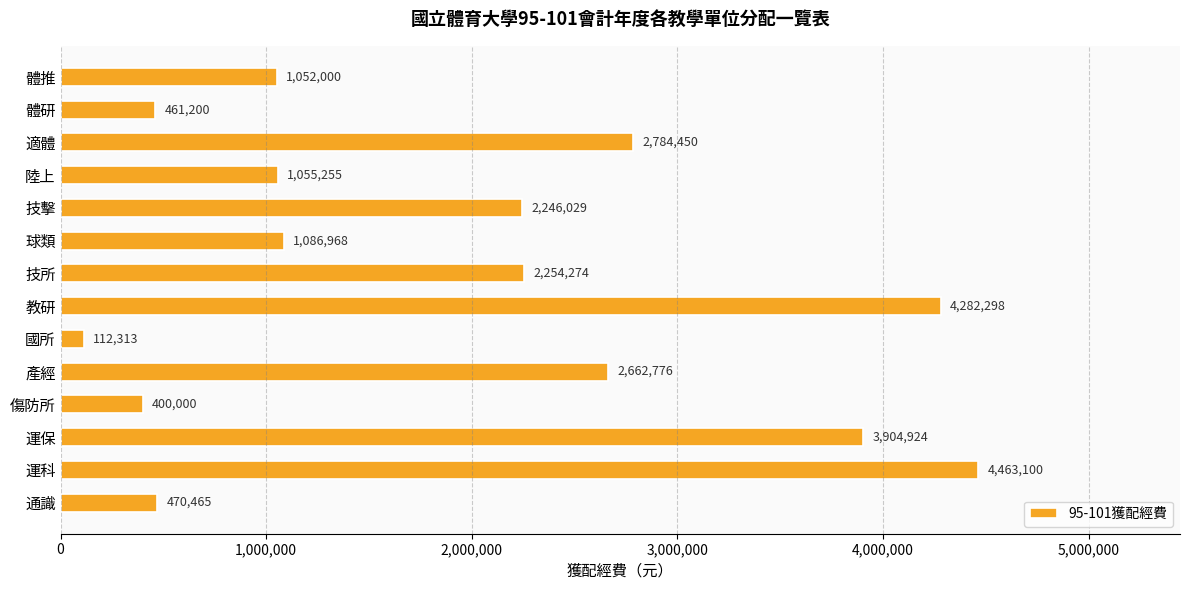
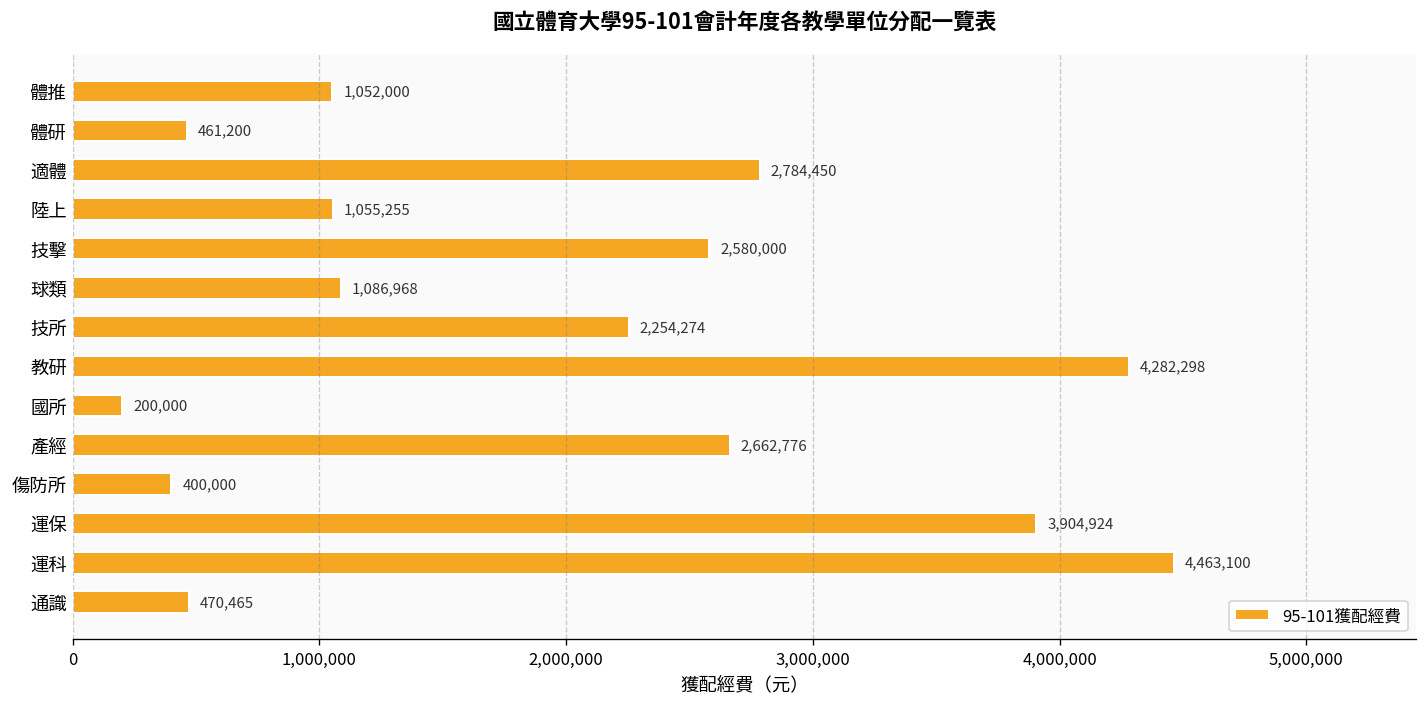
  {
    "體推": "1,052,000",
    "體研": "461,200",
    "適體": "2,784,450",
    "陸上": "1,055,255",
-   "技擊": "2,246,029",
+   "技擊": "2,580,000",
    "球類": "1,086,968",
    "技所": "2,254,274",
    "教研": "4,282,298",
-   "國所": "112,313",
+   "國所": "200,000",
    "產經": "2,662,776",
    "傷防所": "400,000",
    "運保": "3,904,924",
    "運科": "4,463,100",
    "通識": "470,465"
  }
